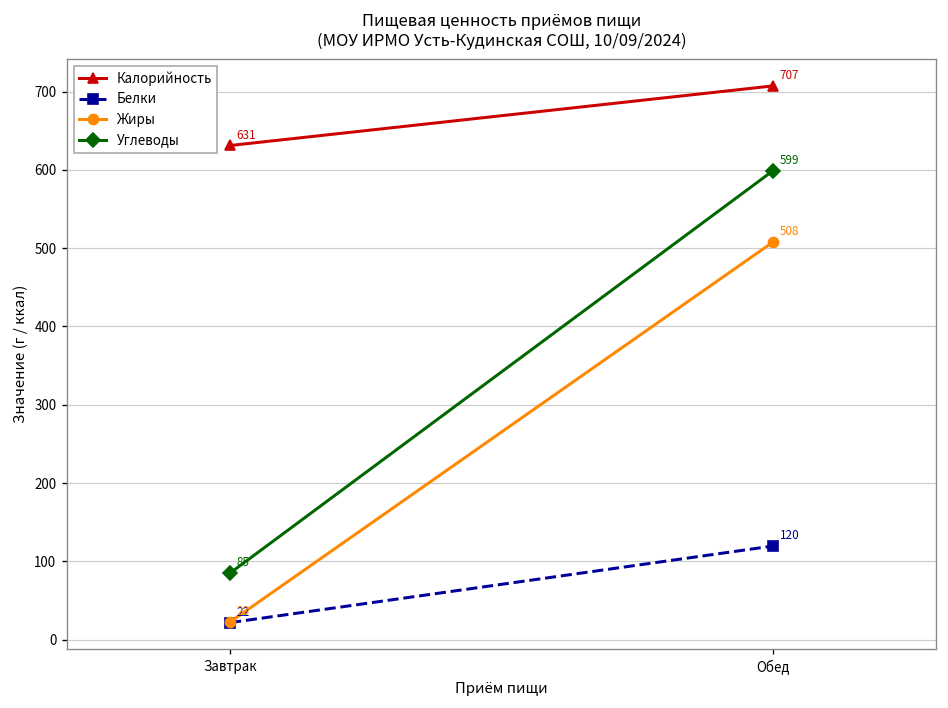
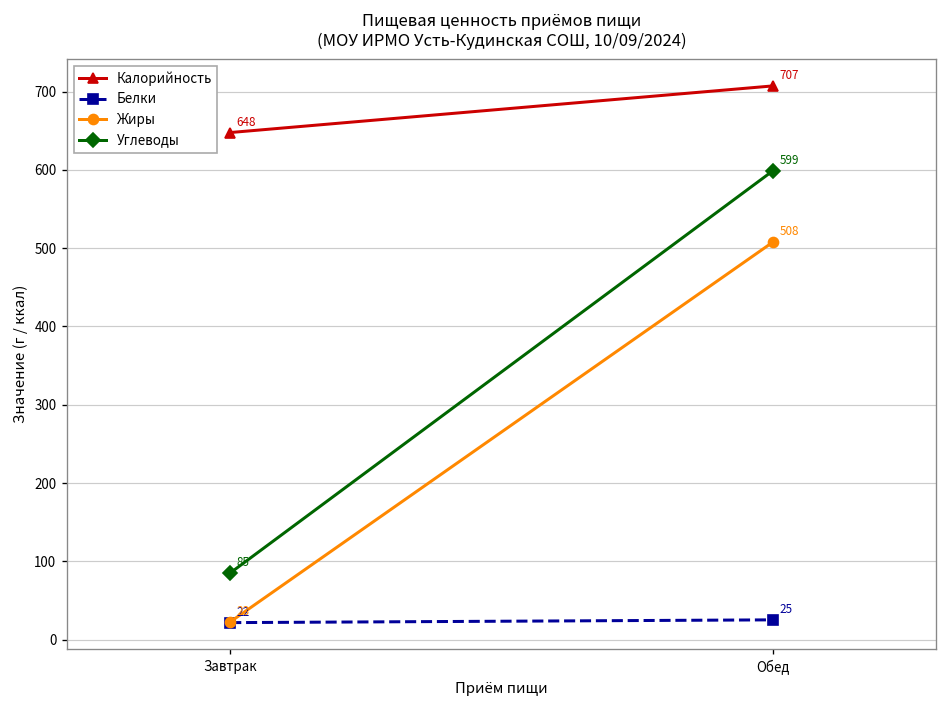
  {
    "Калорийность": {
-     "Завтрак": 631,
+     "Завтрак": 648,
      "Обед": 707
    },
    "Белки": {
-     "Обед": 120
+     "Обед": 25
    },
    "Жиры": {
      "Обед": 508
    },
    "Углеводы": {
      "Завтрак": 85,
      "Обед": 599
    }
  }
